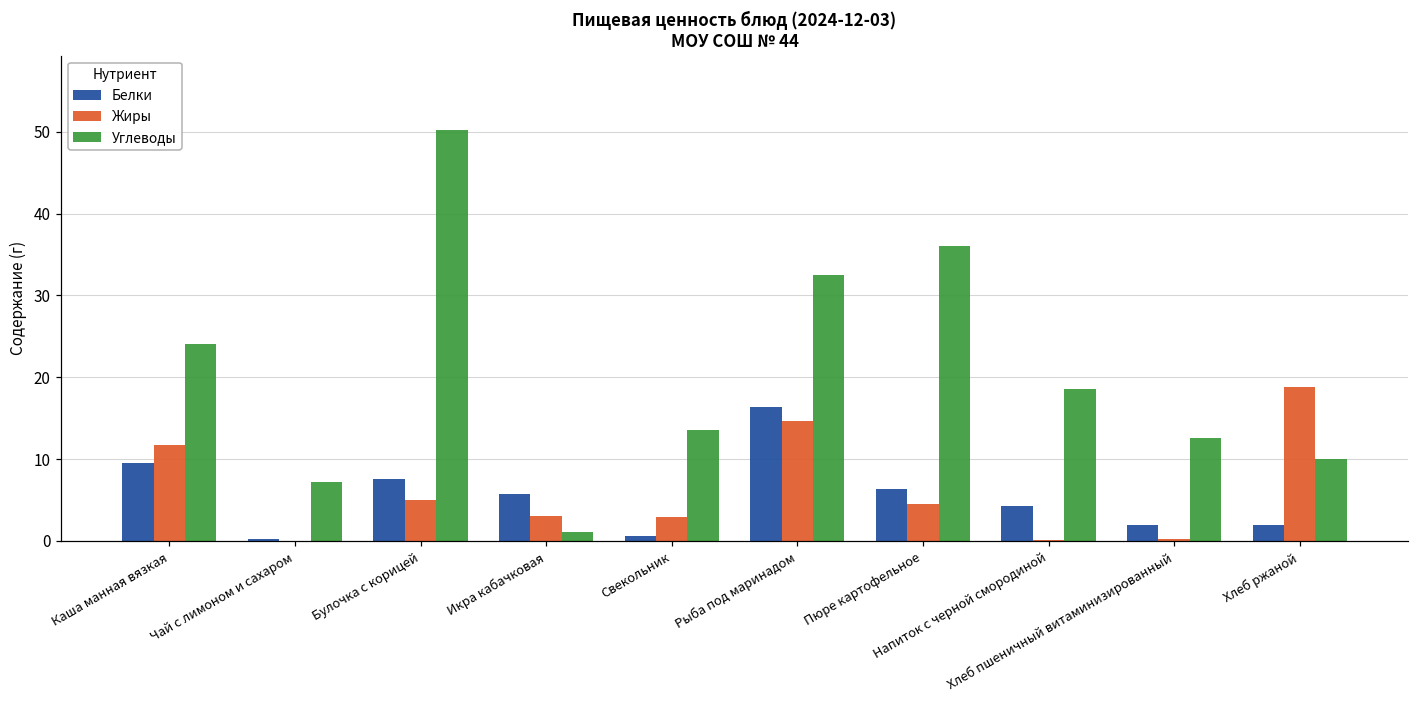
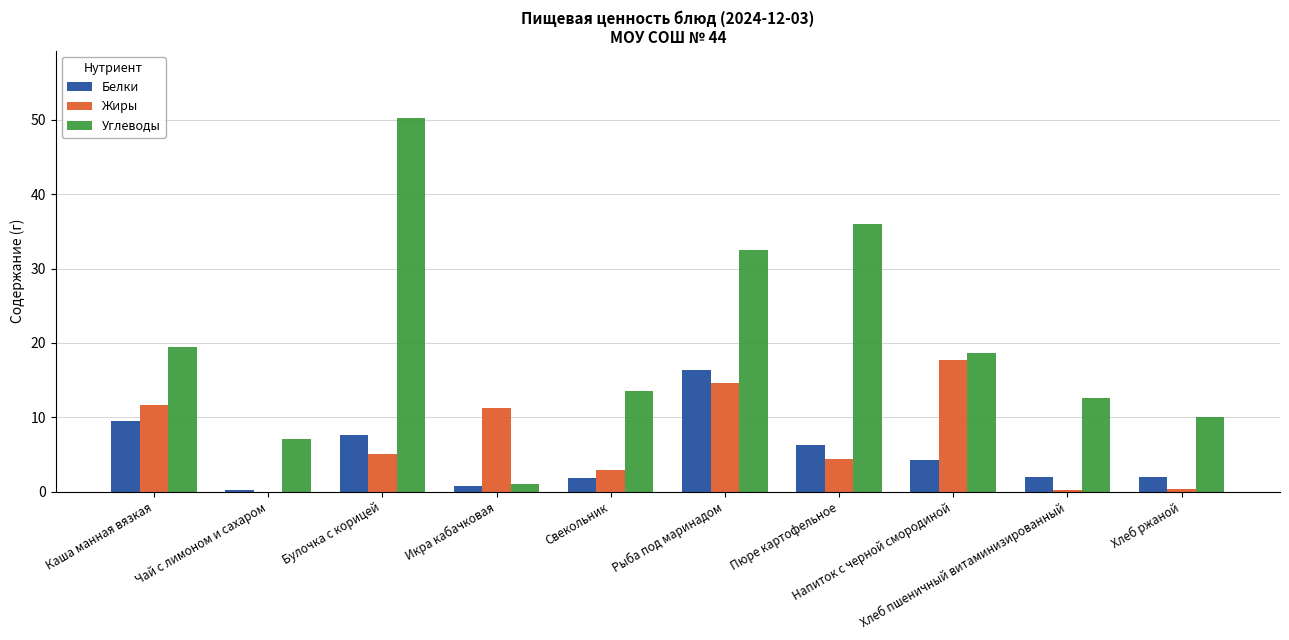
  {
    "Белки": {
      "Каша манная вязкая": 10,
      "Булочка с корицей": 8,
-     "Икра кабачковая": 6,
-     "Свекольник": 1,
+     "Икра кабачковая": 1,
+     "Свекольник": 2,
      "Рыба под маринадом": 16,
      "Пюре картофельное": 6,
      "Напиток с черной смородиной": 4,
      "Хлеб пшеничный витаминизированный": 2,
      "Хлеб ржаной": 2
    },
    "Жиры": {
      "Каша манная вязкая": 12,
      "Чай с лимоном и сахаром": 0,
      "Булочка с корицей": 5,
-     "Икра кабачковая": 3,
+     "Икра кабачковая": 11,
      "Свекольник": 3,
      "Рыба под маринадом": 15,
      "Пюре картофельное": 4,
-     "Напиток с черной смородиной": 0,
-     "Хлеб ржаной": 19
+     "Напиток с черной смородиной": 18,
+     "Хлеб ржаной": 0
    },
    "Углеводы": {
-     "Каша манная вязкая": 24,
+     "Каша манная вязкая": 20,
      "Чай с лимоном и сахаром": 7,
      "Булочка с корицей": 50,
      "Икра кабачковая": 1,
      "Свекольник": 14,
      "Рыба под маринадом": 33,
      "Пюре картофельное": 36,
      "Напиток с черной смородиной": 19,
      "Хлеб пшеничный витаминизированный": 13,
      "Хлеб ржаной": 10
    }
  }
